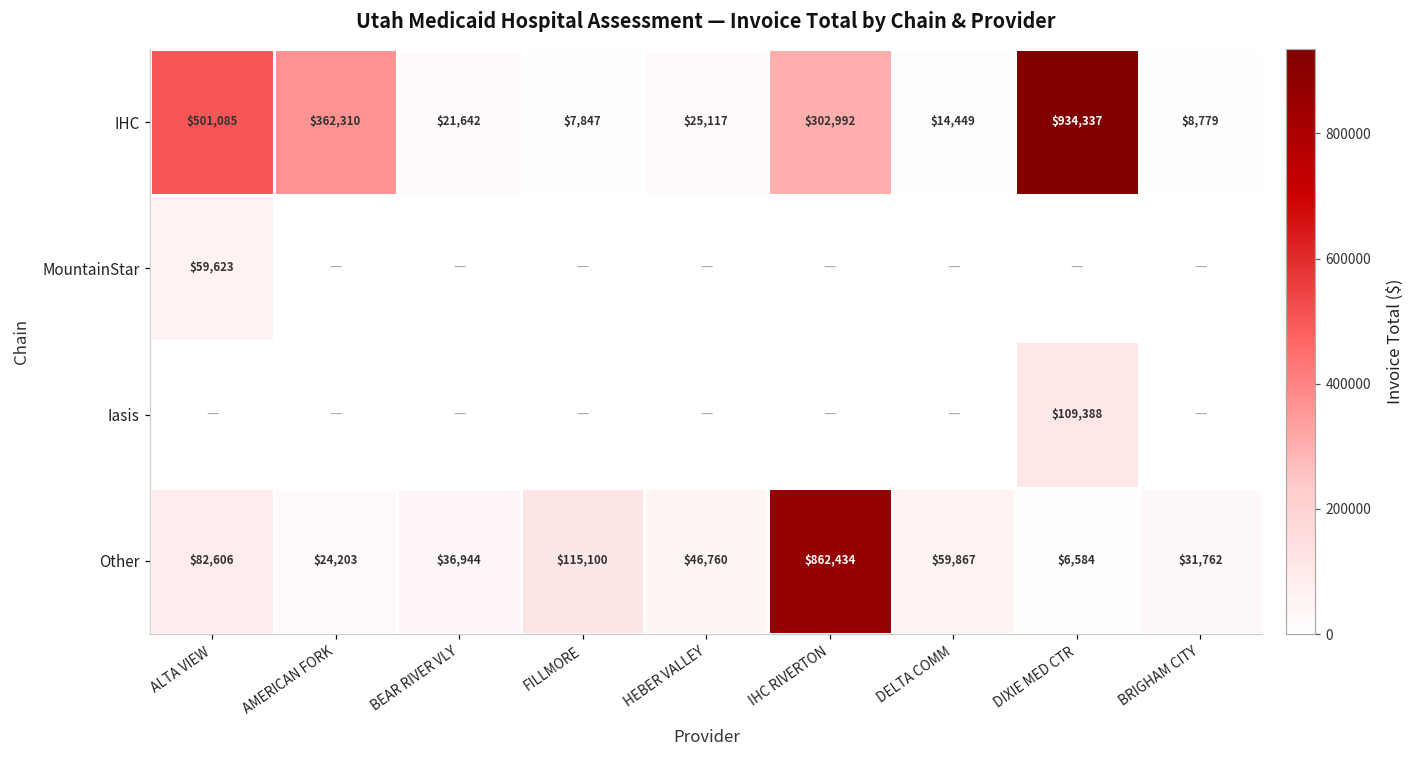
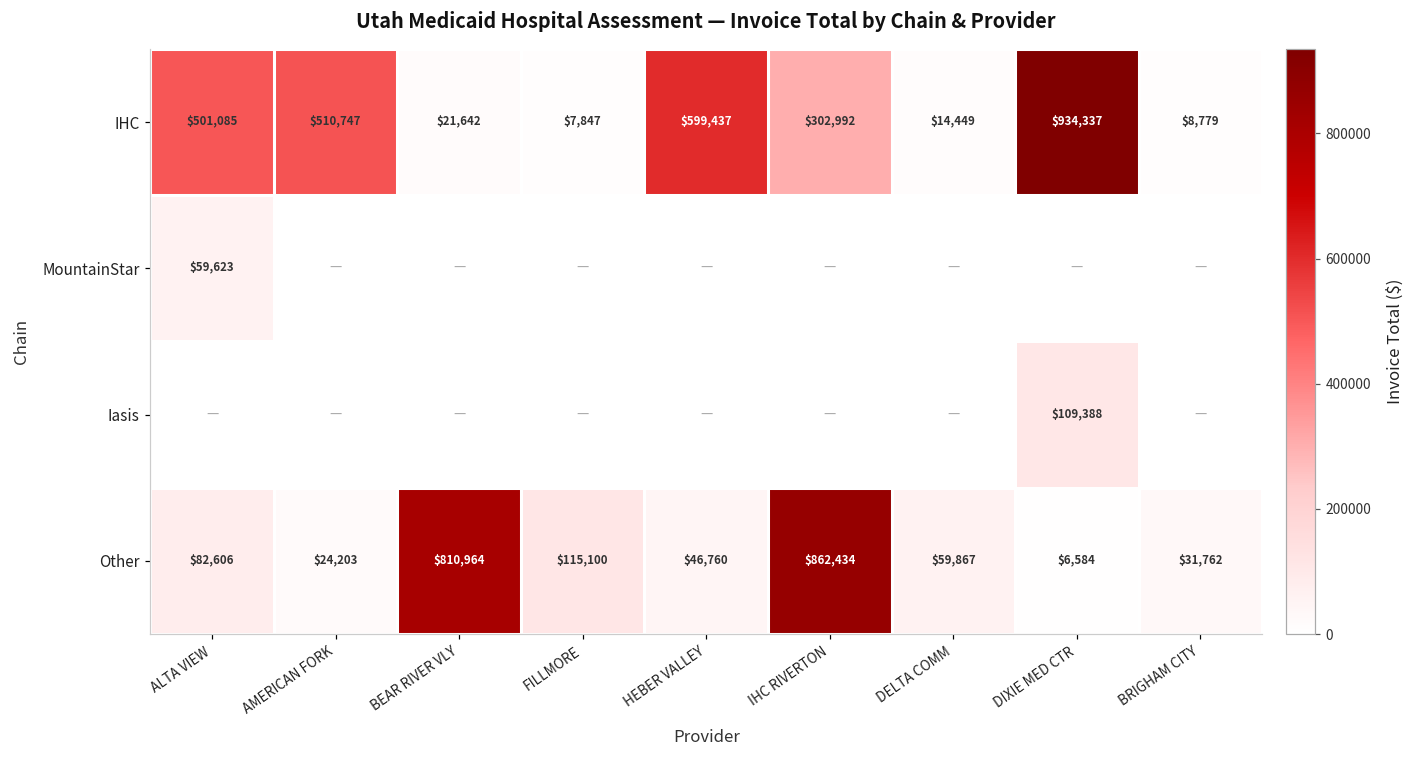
  {
    "IHC": {
      "ALTA VIEW": "$501,085",
-     "AMERICAN FORK": "$362,310",
+     "AMERICAN FORK": "$510,747",
      "BEAR RIVER VLY": "$21,642",
      "FILLMORE": "$7,847",
-     "HEBER VALLEY": "$25,117",
+     "HEBER VALLEY": "$599,437",
      "IHC RIVERTON": "$302,992",
      "DELTA COMM": "$14,449",
      "DIXIE MED CTR": "$934,337",
      "BRIGHAM CITY": "$8,779"
    },
    "MountainStar": {
      "ALTA VIEW": "$59,623"
    },
    "Iasis": {
      "DIXIE MED CTR": "$109,388"
    },
    "Other": {
      "ALTA VIEW": "$82,606",
      "AMERICAN FORK": "$24,203",
-     "BEAR RIVER VLY": "$36,944",
+     "BEAR RIVER VLY": "$810,964",
      "FILLMORE": "$115,100",
      "HEBER VALLEY": "$46,760",
      "IHC RIVERTON": "$862,434",
      "DELTA COMM": "$59,867",
      "DIXIE MED CTR": "$6,584",
      "BRIGHAM CITY": "$31,762"
    }
  }
